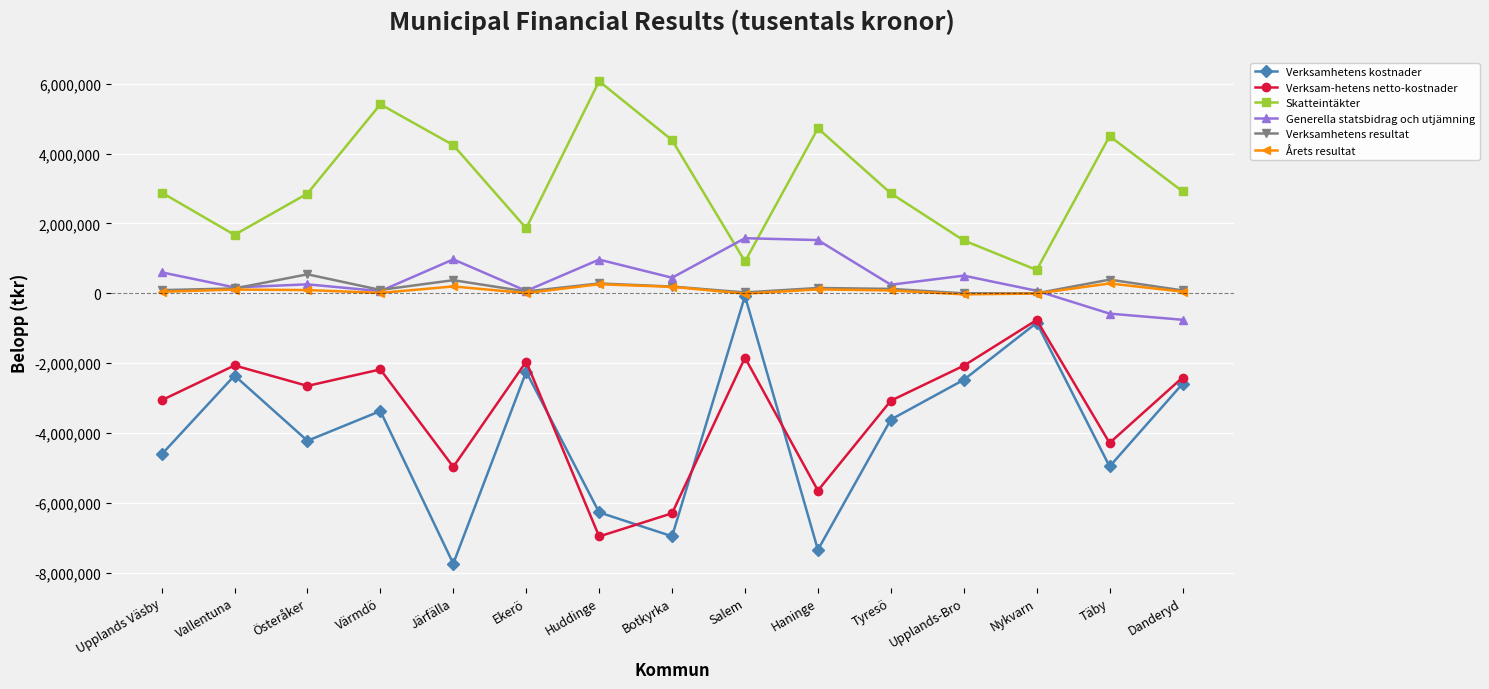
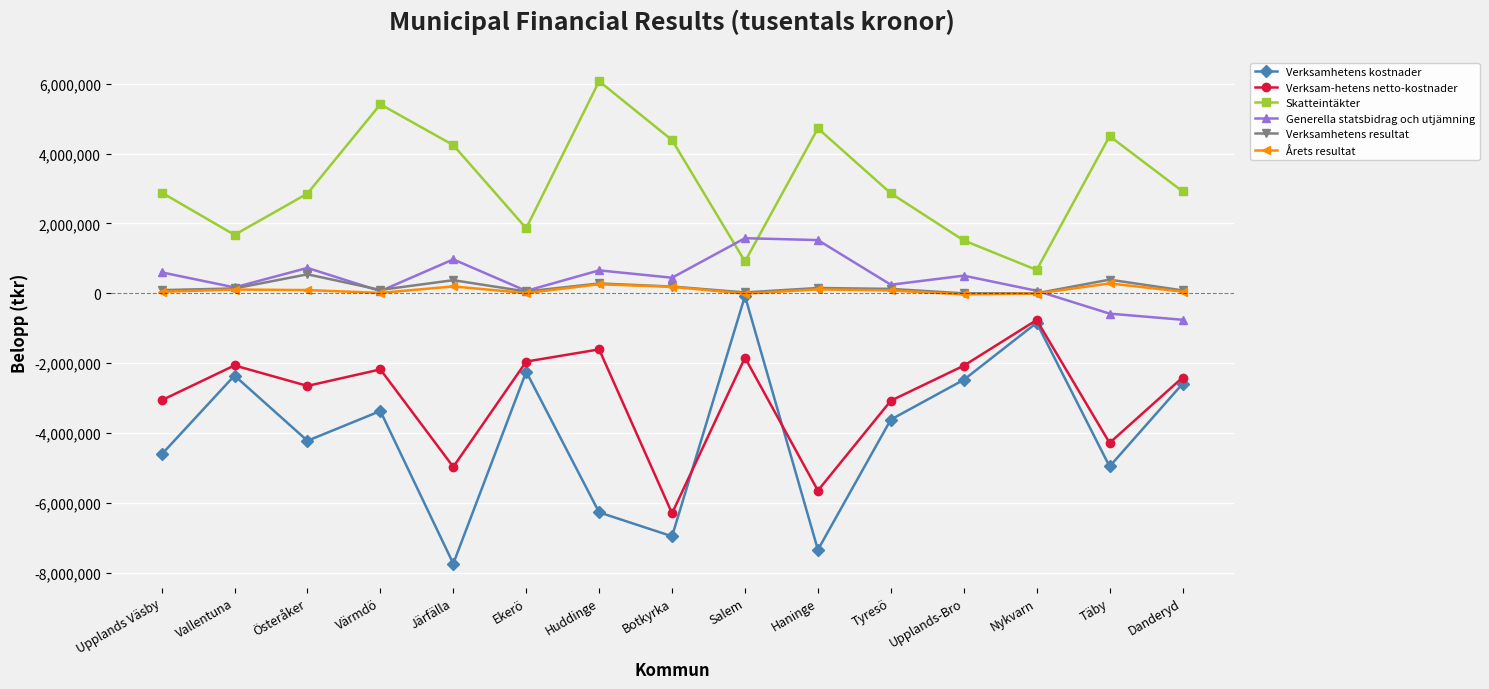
  {
    "Verksamhetens kostnader": {
      "Upplands Väsby": "-4,600,000",
      "Vallentuna": "-2,400,000",
      "Österåker": "-4,200,000",
      "Värmdö": "-3,400,000",
      "Järfälla": "-7,700,000",
      "Ekerö": "-2,200,000",
      "Huddinge": "-6,300,000",
      "Botkyrka": "-7,000,000",
      "Haninge": "-7,300,000",
      "Tyresö": "-3,600,000",
      "Upplands-Bro": "-2,500,000",
      "Nykvarn": "-800,000",
      "Täby": "-5,000,000",
      "Danderyd": "-2,600,000"
    },
    "Verksam-hetens netto-kostnader": {
      "Upplands Väsby": "-3,100,000",
      "Vallentuna": "-2,100,000",
      "Österåker": "-2,700,000",
      "Värmdö": "-2,200,000",
      "Järfälla": "-5,000,000",
      "Ekerö": "-2,000,000",
-     "Huddinge": "-7,000,000",
+     "Huddinge": "-1,600,000",
      "Botkyrka": "-6,300,000",
      "Salem": "-1,800,000",
      "Haninge": "-5,600,000",
      "Tyresö": "-3,100,000",
      "Upplands-Bro": "-2,100,000",
      "Nykvarn": "-800,000",
      "Täby": "-4,300,000",
      "Danderyd": "-2,400,000"
    },
    "Skatteintäkter": {
      "Upplands Väsby": "2,900,000",
      "Vallentuna": "1,700,000",
      "Österåker": "2,900,000",
      "Värmdö": "5,400,000",
      "Järfälla": "4,200,000",
      "Ekerö": "1,900,000",
      "Huddinge": "6,100,000",
      "Botkyrka": "4,400,000",
      "Salem": "900,000",
      "Haninge": "4,700,000",
      "Tyresö": "2,900,000",
      "Upplands-Bro": "1,500,000",
      "Nykvarn": "700,000",
      "Täby": "4,500,000",
      "Danderyd": "2,900,000"
    },
    "Generella statsbidrag och utjämning": {
      "Upplands Väsby": "600,000",
-     "Österåker": "300,000",
+     "Österåker": "700,000",
      "Järfälla": "1,000,000",
-     "Huddinge": "1,000,000",
+     "Huddinge": "700,000",
      "Botkyrka": "400,000",
      "Salem": "1,600,000",
      "Haninge": "1,500,000",
      "Tyresö": "200,000",
      "Upplands-Bro": "500,000",
      "Täby": "-600,000",
      "Danderyd": "-800,000"
    },
    "Verksamhetens resultat": {
      "Österåker": "500,000",
      "Järfälla": "400,000",
      "Täby": "400,000"
    },
    "Årets resultat": {
      "Österåker": "100,000",
      "Järfälla": "200,000",
      "Täby": "300,000"
    }
  }
